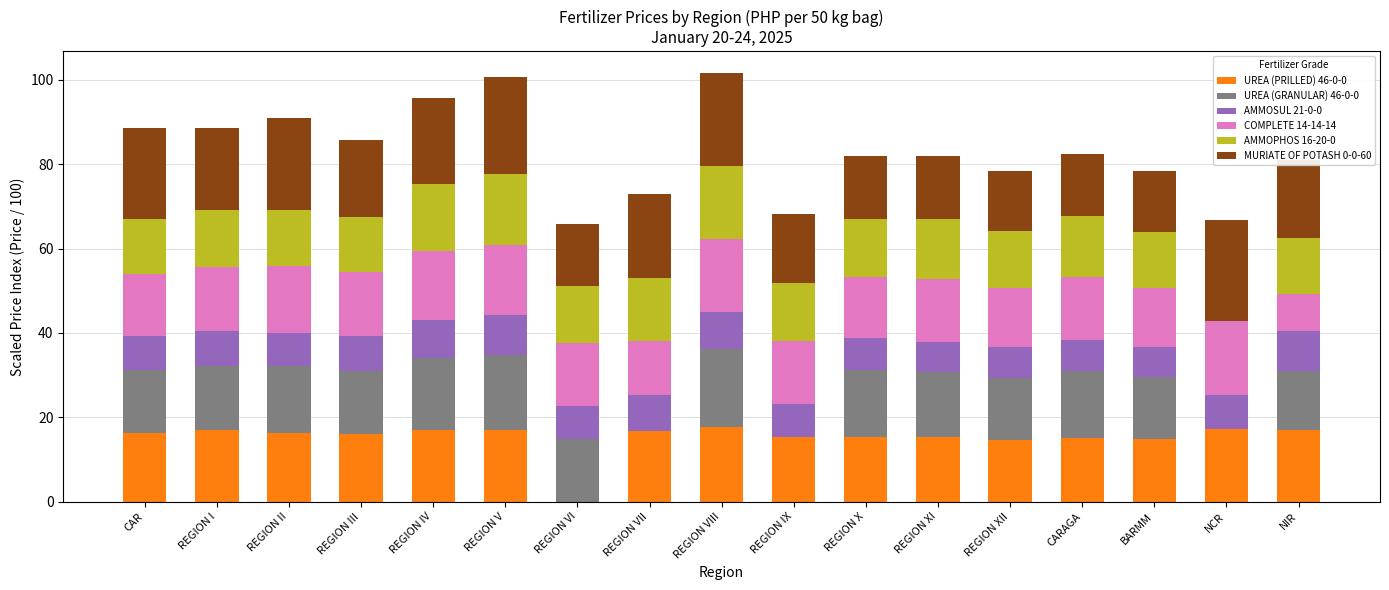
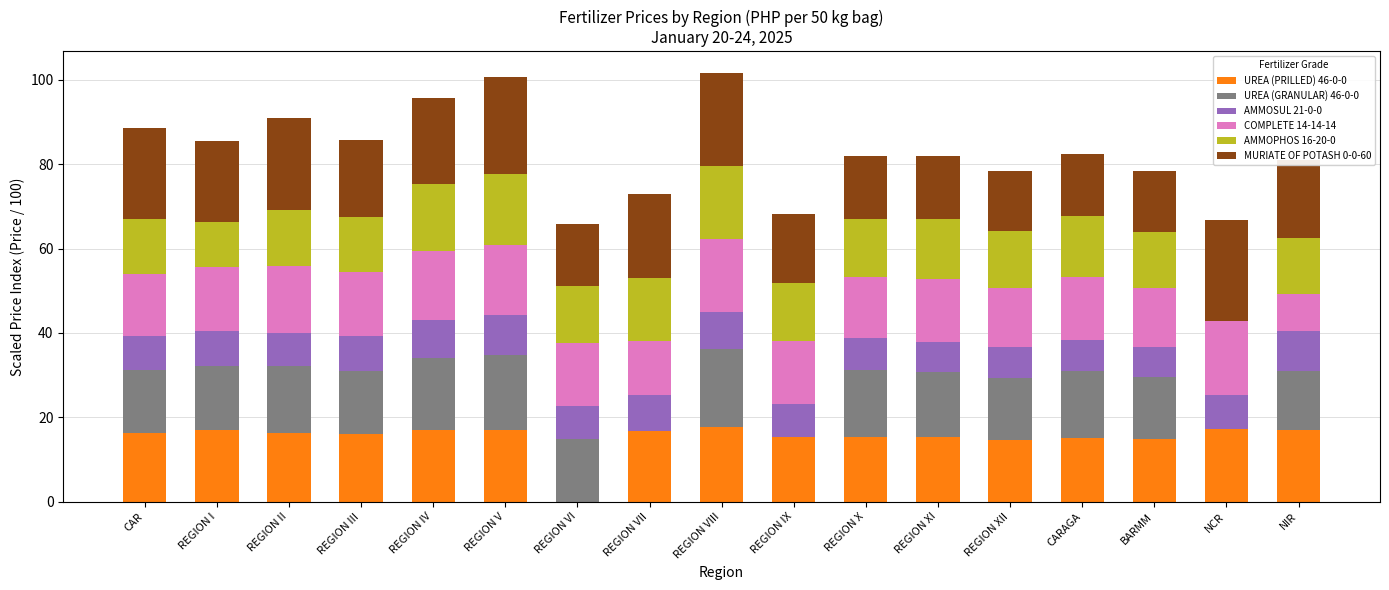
  {
    "UREA (PRILLED) 46-0-0": {
      "CAR": 16,
      "REGION I": 17,
      "REGION II": 16,
      "REGION III": 16,
      "REGION IV": 17,
      "REGION V": 17,
      "REGION VI": 0,
      "REGION VII": 17,
      "REGION VIII": 18,
      "REGION IX": 15,
      "REGION X": 15,
      "REGION XI": 15,
      "REGION XII": 15,
      "CARAGA": 15,
      "BARMM": 15,
      "NCR": 17,
      "NIR": 17
    },
    "UREA (GRANULAR) 46-0-0": {
      "CAR": 15,
      "REGION I": 15,
      "REGION II": 16,
      "REGION III": 15,
      "REGION IV": 17,
      "REGION V": 18,
      "REGION VI": 15,
      "REGION VII": 0,
      "REGION VIII": 19,
      "REGION IX": 0,
      "REGION X": 16,
      "REGION XI": 15,
      "REGION XII": 15,
      "CARAGA": 16,
      "BARMM": 15,
      "NCR": 0,
      "NIR": 14
    },
    "AMMOSUL 21-0-0": {
      "CAR": 8,
      "REGION I": 8,
      "REGION II": 8,
      "REGION III": 8,
      "REGION IV": 9,
      "REGION V": 9,
      "REGION VI": 8,
      "REGION VII": 9,
      "REGION VIII": 9,
      "REGION IX": 8,
      "REGION X": 8,
      "REGION XI": 7,
      "REGION XII": 7,
      "CARAGA": 7,
      "BARMM": 7,
      "NCR": 8,
      "NIR": 10
    },
    "COMPLETE 14-14-14": {
      "CAR": 15,
      "REGION I": 15,
      "REGION II": 16,
      "REGION III": 15,
      "REGION IV": 17,
      "REGION V": 17,
      "REGION VI": 15,
      "REGION VII": 13,
      "REGION VIII": 17,
      "REGION IX": 15,
      "REGION X": 15,
      "REGION XI": 15,
      "REGION XII": 14,
      "CARAGA": 15,
      "BARMM": 14,
      "NCR": 17,
      "NIR": 9
    },
    "AMMOPHOS 16-20-0": {
      "CAR": 13,
-     "REGION I": 14,
+     "REGION I": 11,
      "REGION II": 13,
      "REGION III": 13,
      "REGION IV": 16,
      "REGION V": 17,
      "REGION VI": 14,
      "REGION VII": 15,
      "REGION VIII": 17,
      "REGION IX": 14,
      "REGION X": 14,
      "REGION XI": 14,
      "REGION XII": 13,
      "CARAGA": 14,
      "BARMM": 13,
      "NCR": 0,
      "NIR": 13
    },
    "MURIATE OF POTASH 0-0-60": {
      "CAR": 22,
      "REGION I": 19,
      "REGION II": 22,
      "REGION III": 18,
      "REGION IV": 21,
      "REGION V": 23,
      "REGION VI": 15,
      "REGION VII": 20,
      "REGION VIII": 22,
      "REGION IX": 16,
      "REGION X": 15,
      "REGION XI": 15,
      "REGION XII": 14,
      "CARAGA": 15,
      "BARMM": 14,
      "NCR": 24
    }
  }
